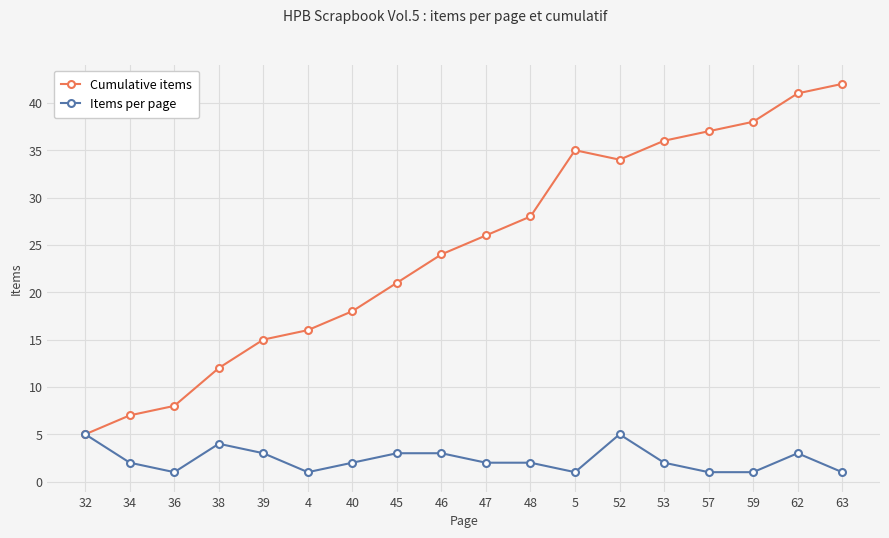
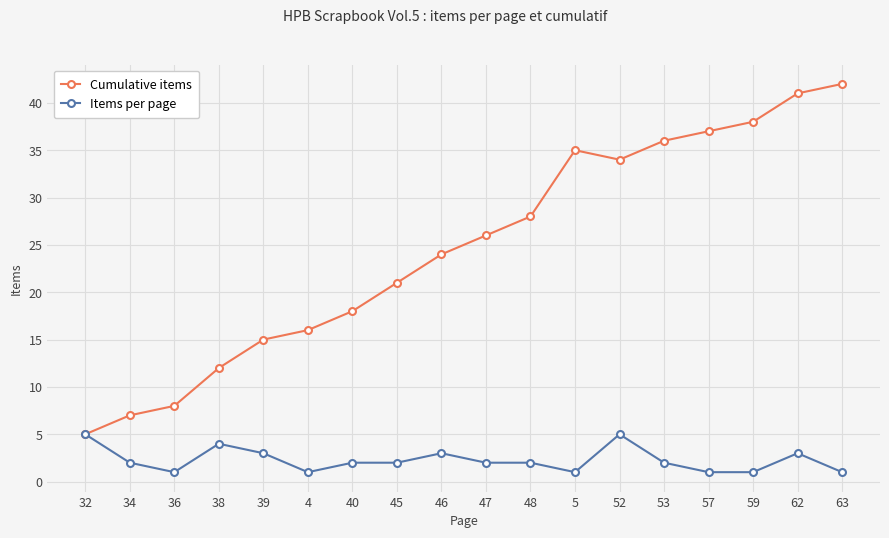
  {
    "Cumulative items": {
      "34": 7,
      "36": 8,
      "38": 12,
      "39": 15,
      "4": 16,
      "40": 18,
      "45": 21,
      "46": 24,
      "47": 26,
      "48": 28,
      "5": 35,
      "52": 34,
      "53": 36,
      "57": 37,
      "59": 38,
      "62": 41,
      "63": 42
    },
    "Items per page": {
      "34": 2,
      "36": 1,
      "38": 4,
      "39": 3,
      "4": 1,
      "40": 2,
-     "45": 3,
+     "45": 2,
      "46": 3,
      "47": 2,
      "48": 2,
      "5": 1,
      "52": 5,
      "53": 2,
      "57": 1,
      "59": 1,
      "62": 3,
      "63": 1
    }
  }
